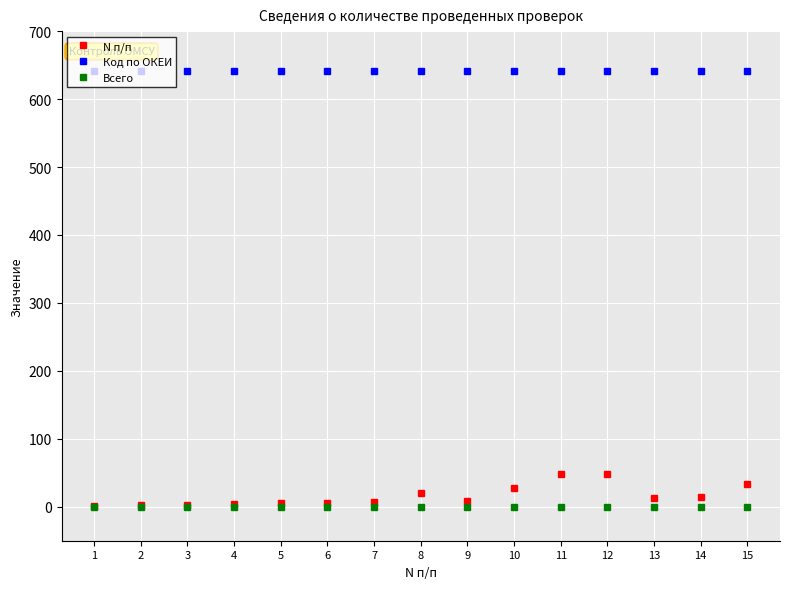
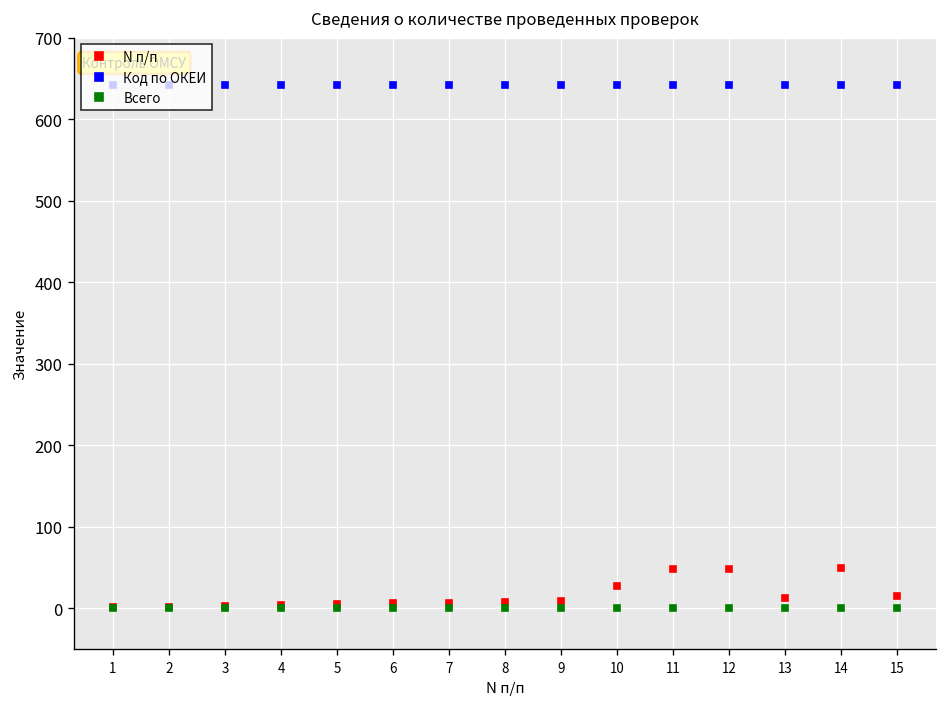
  {
    "N п/п": {
      "4": 0,
      "5": 10,
      "6": 10,
      "7": 10,
-     "8": 20,
+     "8": 10,
      "9": 10,
      "10": 30,
      "11": 50,
      "12": 50,
      "13": 10,
-     "14": 10,
-     "15": 30
+     "14": 50,
+     "15": 20
    },
    "Код по ОКЕИ": {
      "3": 640,
      "4": 640,
      "5": 640,
      "6": 640,
      "7": 640,
      "8": 640,
      "9": 640,
      "10": 640,
      "11": 640,
      "12": 640,
      "13": 640,
      "14": 640,
      "15": 640
    },
    "Всего": {
      "4": 0,
      "5": 0,
      "6": 0,
      "7": 0,
      "8": 0,
      "9": 0,
      "10": 0,
      "11": 0,
      "12": 0,
      "13": 0,
      "14": 0,
      "15": 0
    }
  }
